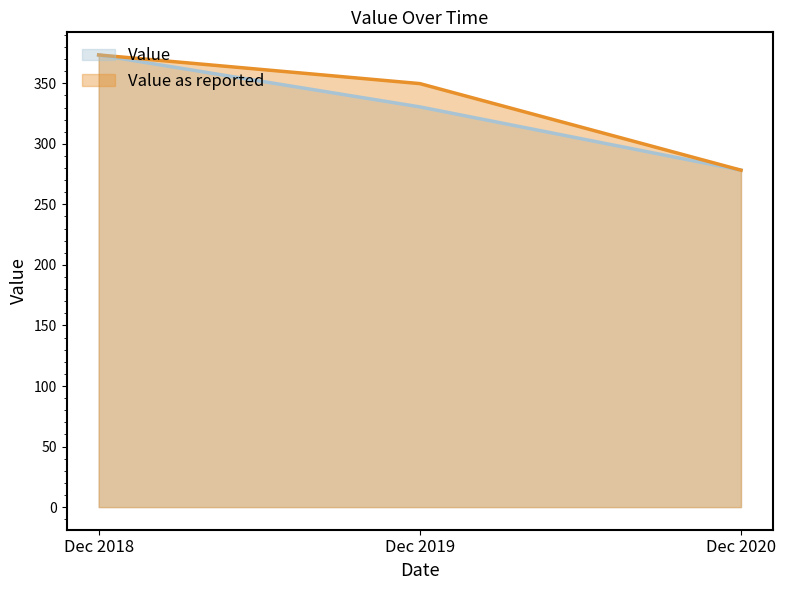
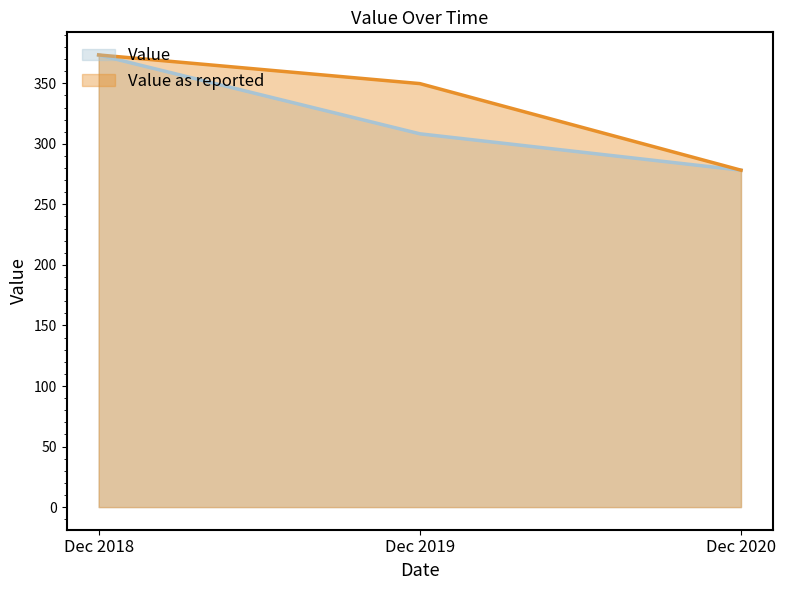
  {
    "Value": {
-     "Dec 2019": 331
+     "Dec 2019": 308
    },
    "Value as reported": {
      "Dec 2019": 350
    }
  }
